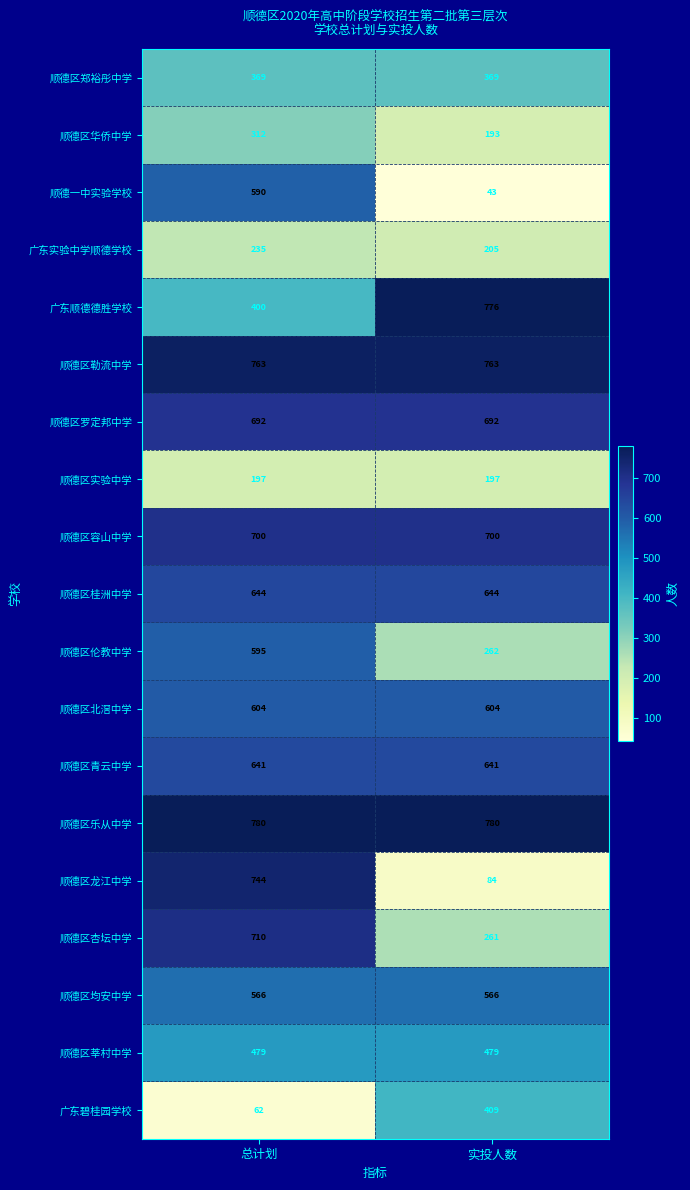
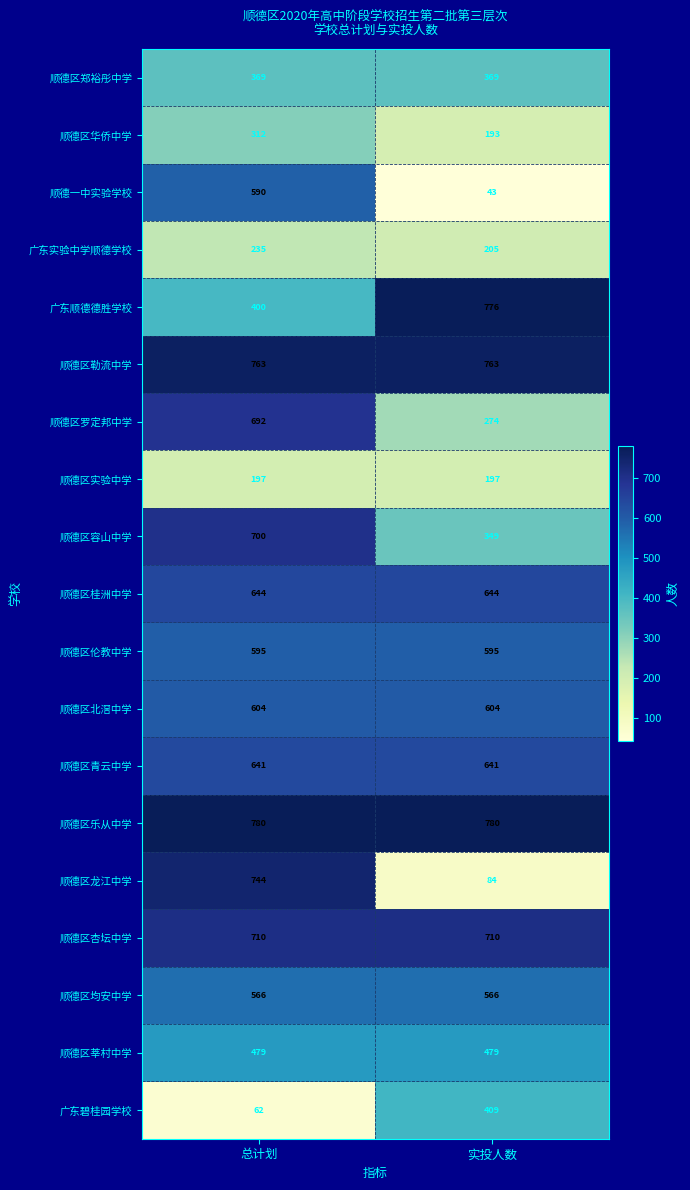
  {
    "顺德区郑裕彤中学": {
      "总计划": 369,
      "实投人数": 369
    },
    "顺德区华侨中学": {
      "总计划": 312,
      "实投人数": 193
    },
    "顺德一中实验学校": {
      "总计划": 590,
      "实投人数": 43
    },
    "广东实验中学顺德学校": {
      "总计划": 235,
      "实投人数": 205
    },
    "广东顺德德胜学校": {
      "总计划": 400,
      "实投人数": 776
    },
    "顺德区勒流中学": {
      "总计划": 763,
      "实投人数": 763
    },
    "顺德区罗定邦中学": {
      "总计划": 692,
-     "实投人数": 692
+     "实投人数": 274
    },
    "顺德区实验中学": {
      "总计划": 197,
      "实投人数": 197
    },
    "顺德区容山中学": {
      "总计划": 700,
-     "实投人数": 700
+     "实投人数": 349
    },
    "顺德区桂洲中学": {
      "总计划": 644,
      "实投人数": 644
    },
    "顺德区伦教中学": {
      "总计划": 595,
-     "实投人数": 262
+     "实投人数": 595
    },
    "顺德区北滘中学": {
      "总计划": 604,
      "实投人数": 604
    },
    "顺德区青云中学": {
      "总计划": 641,
      "实投人数": 641
    },
    "顺德区乐从中学": {
      "总计划": 780,
      "实投人数": 780
    },
    "顺德区龙江中学": {
      "总计划": 744,
      "实投人数": 84
    },
    "顺德区杏坛中学": {
      "总计划": 710,
-     "实投人数": 261
+     "实投人数": 710
    },
    "顺德区均安中学": {
      "总计划": 566,
      "实投人数": 566
    },
    "顺德区莘村中学": {
      "总计划": 479,
      "实投人数": 479
    },
    "广东碧桂园学校": {
      "总计划": 62,
      "实投人数": 409
    }
  }
